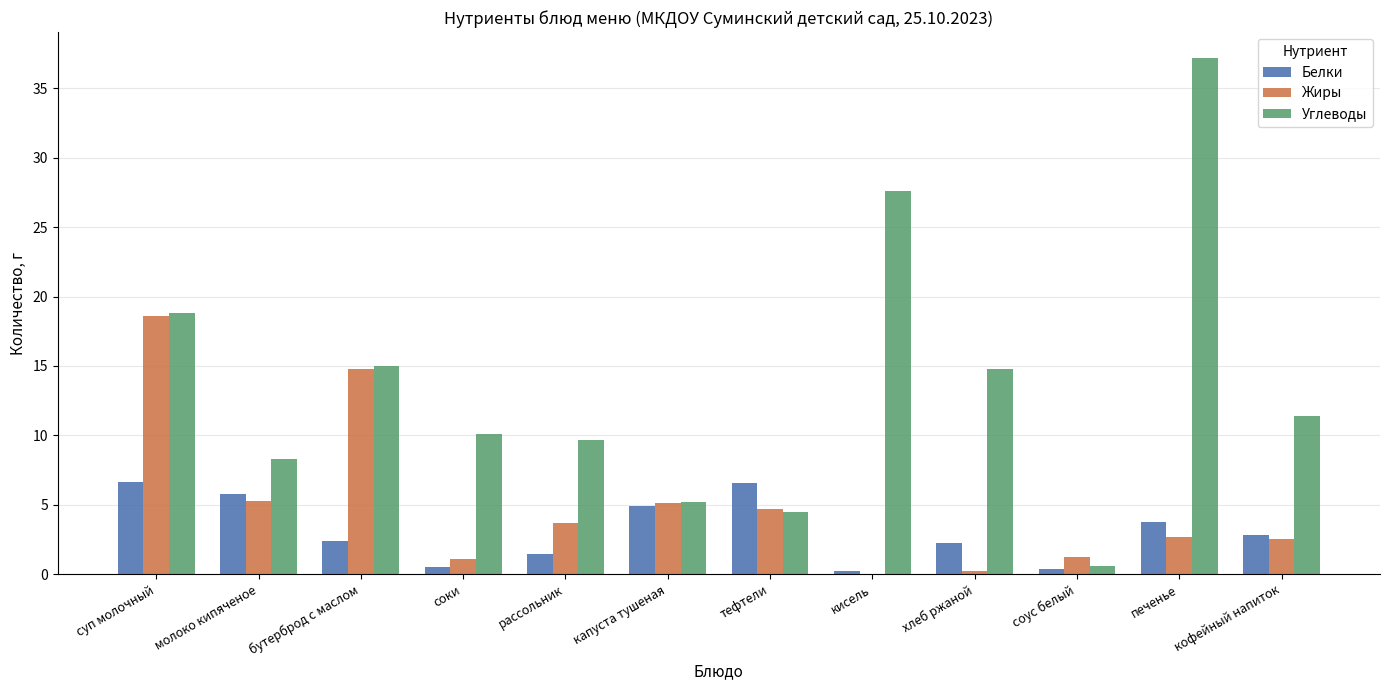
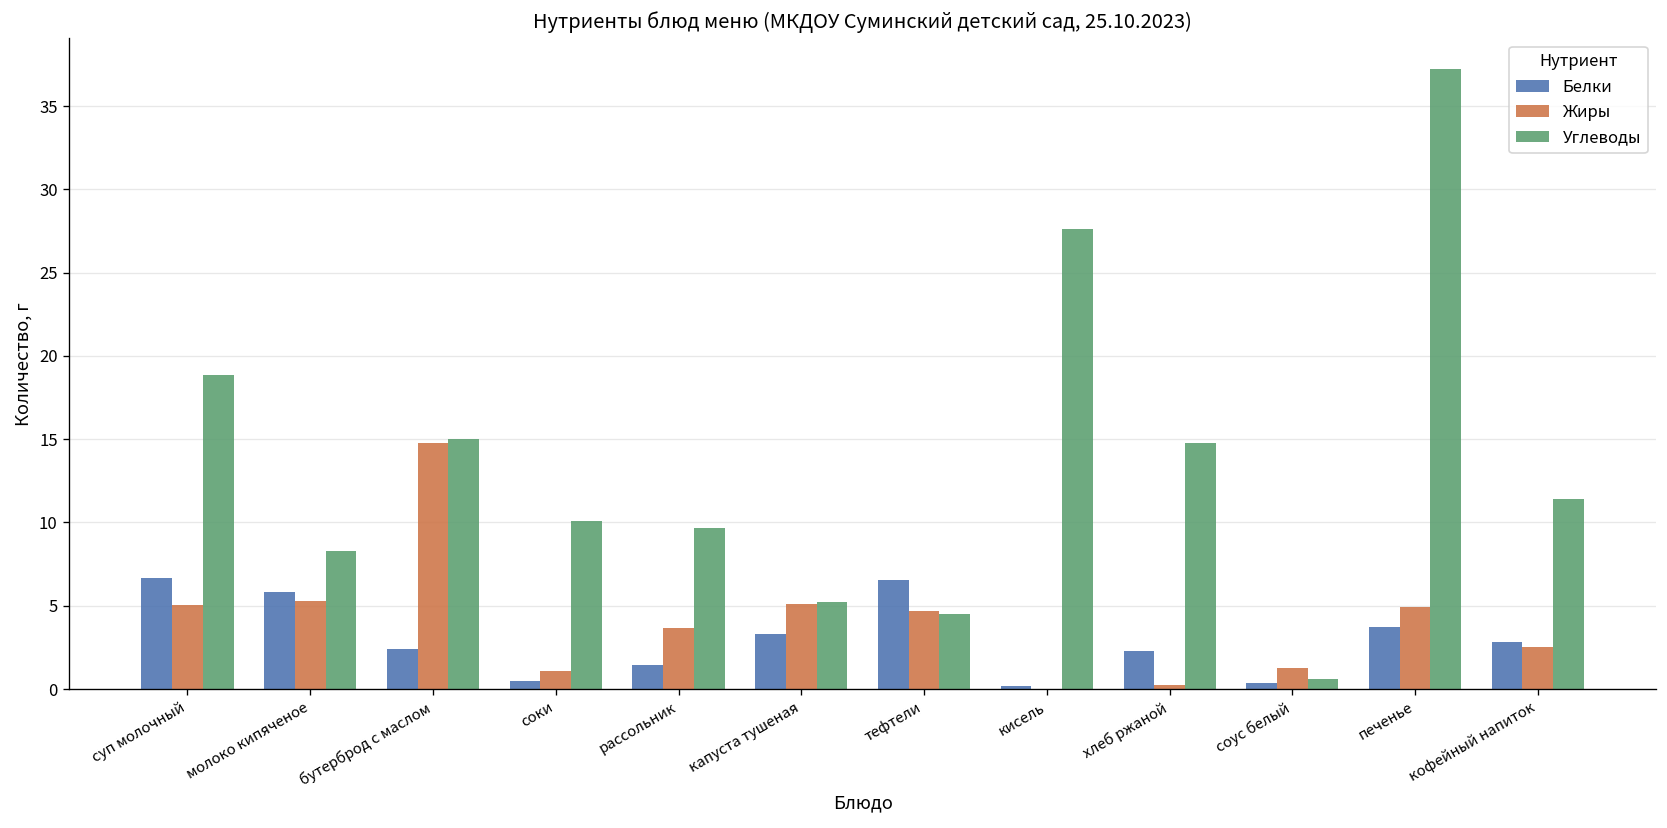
  {
    "Белки": {
      "суп молочный": 6.6,
      "молоко кипяченое": 5.8,
      "бутерброд с маслом": 2.4,
      "соки": 0.5,
      "рассольник": 1.4,
-     "капуста тушеная": 4.9,
+     "капуста тушеная": 3.3,
      "тефтели": 6.6,
      "кисель": 0.2,
      "хлеб ржаной": 2.3,
      "соус белый": 0.4,
      "печенье": 3.8,
      "кофейный напиток": 2.8
    },
    "Жиры": {
-     "суп молочный": 18.6,
+     "суп молочный": 5.1,
      "молоко кипяченое": 5.3,
      "бутерброд с маслом": 14.8,
      "соки": 1.1,
      "рассольник": 3.7,
      "капуста тушеная": 5.1,
      "тефтели": 4.7,
      "кисель": 0.0,
      "хлеб ржаной": 0.2,
      "соус белый": 1.2,
-     "печенье": 2.7,
+     "печенье": 4.9,
      "кофейный напиток": 2.5
    },
    "Углеводы": {
      "суп молочный": 18.8,
      "молоко кипяченое": 8.3,
      "бутерброд с маслом": 15.0,
      "соки": 10.1,
      "рассольник": 9.7,
      "капуста тушеная": 5.2,
      "тефтели": 4.5,
      "кисель": 27.6,
      "хлеб ржаной": 14.8,
      "соус белый": 0.6,
      "печенье": 37.2,
      "кофейный напиток": 11.4
    }
  }
